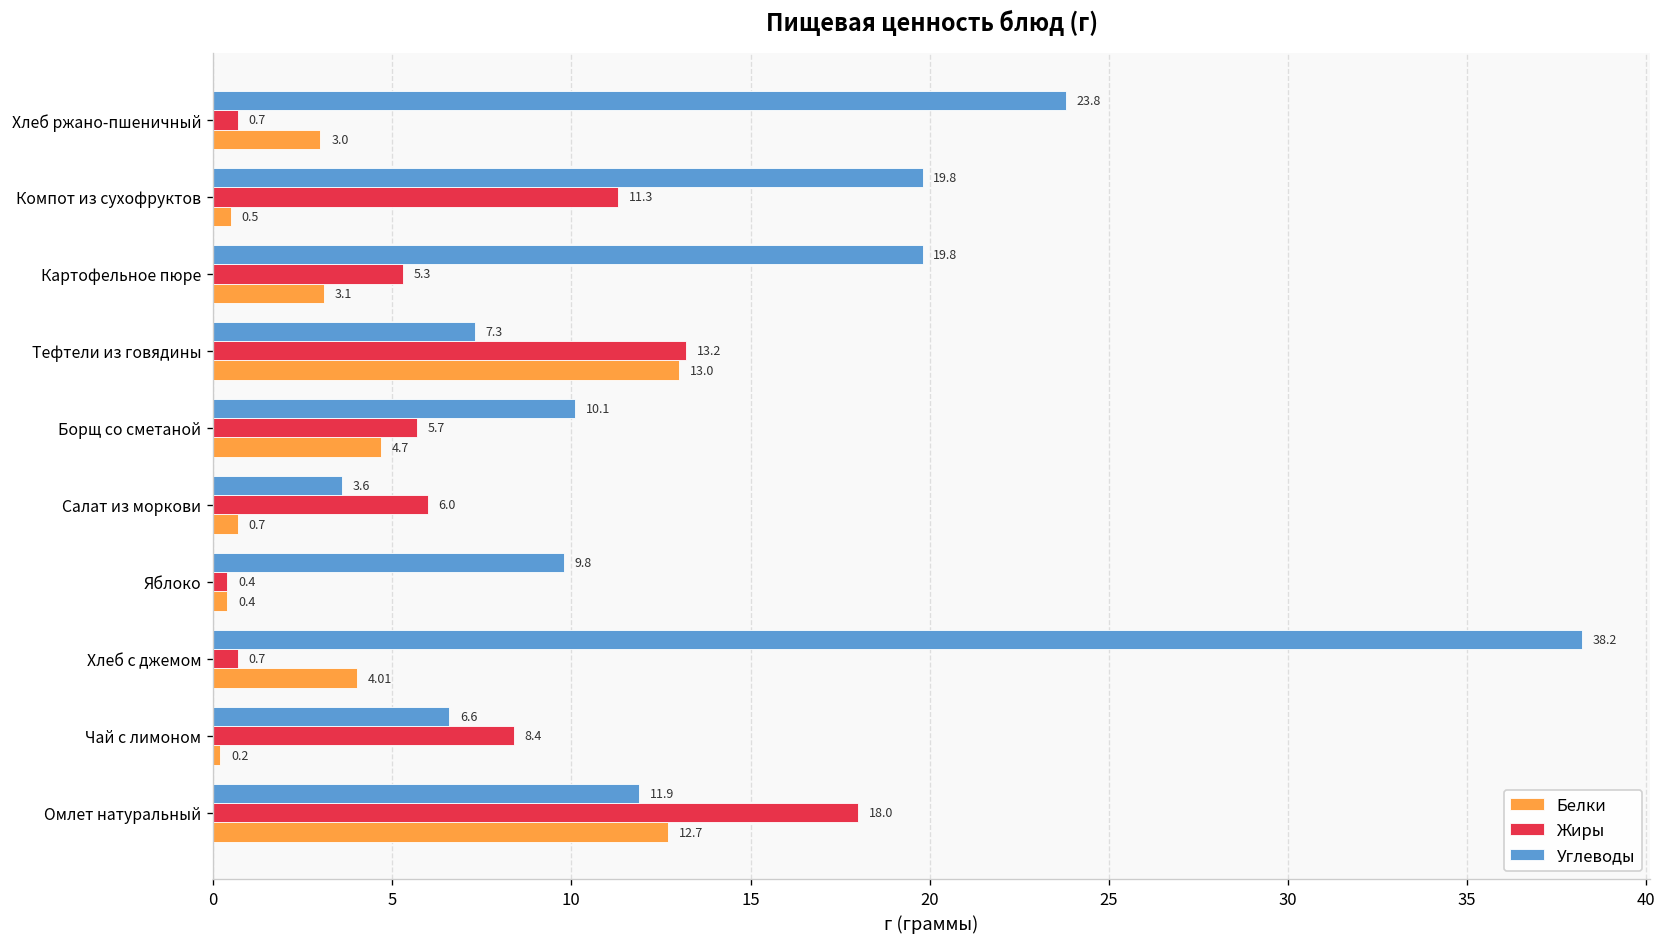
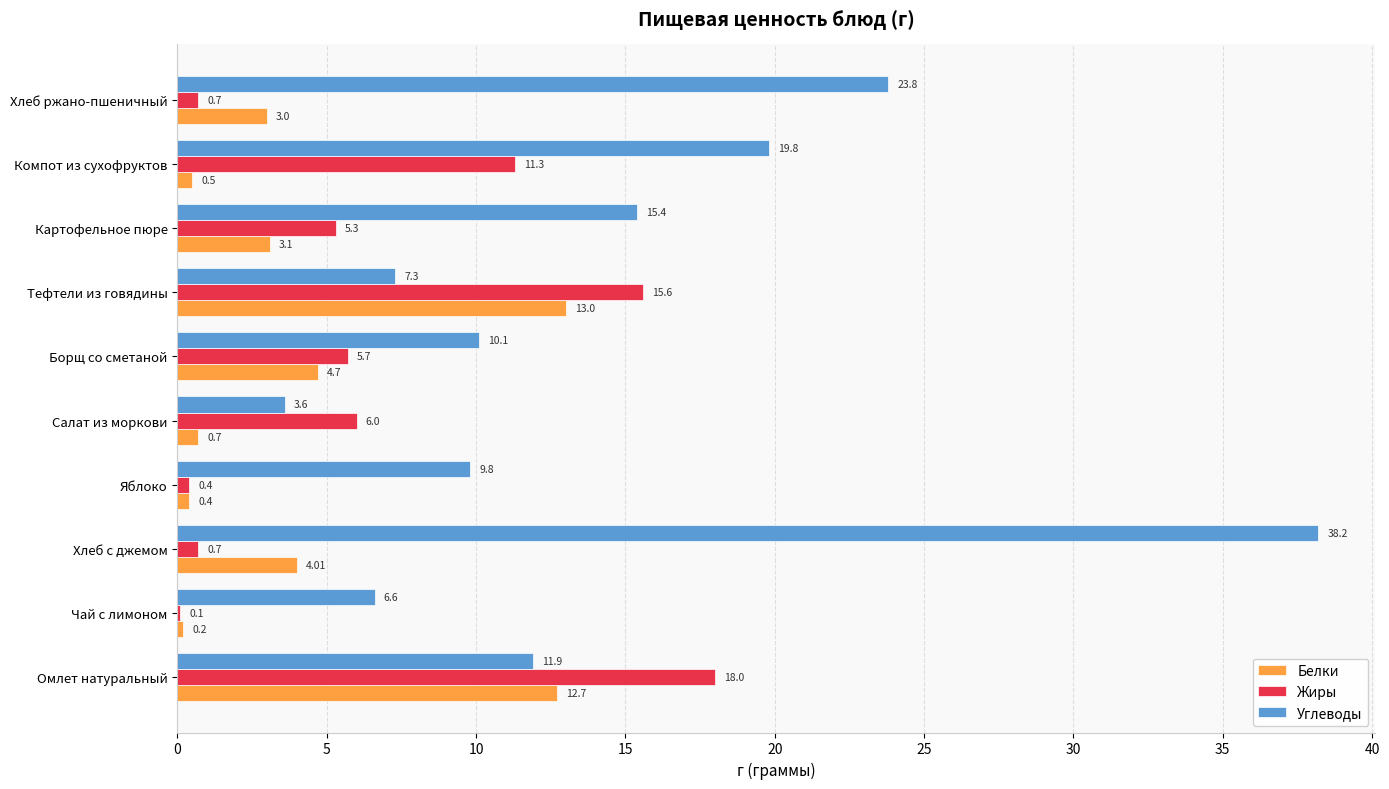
  {
    "Белки": {
      "Хлеб ржано-пшеничный": 3.0,
      "Компот из сухофруктов": 0.5,
      "Картофельное пюре": 3.1,
      "Тефтели из говядины": 13.0,
      "Борщ со сметаной": 4.7,
      "Салат из моркови": 0.7,
      "Яблоко": 0.4,
      "Хлеб с джемом": 4.01,
      "Чай с лимоном": 0.2,
      "Омлет натуральный": 12.7
    },
    "Жиры": {
      "Хлеб ржано-пшеничный": 0.7,
      "Компот из сухофруктов": 11.3,
      "Картофельное пюре": 5.3,
-     "Тефтели из говядины": 13.2,
+     "Тефтели из говядины": 15.6,
      "Борщ со сметаной": 5.7,
      "Салат из моркови": 6.0,
      "Яблоко": 0.4,
      "Хлеб с джемом": 0.7,
-     "Чай с лимоном": 8.4,
+     "Чай с лимоном": 0.1,
      "Омлет натуральный": 18.0
    },
    "Углеводы": {
      "Хлеб ржано-пшеничный": 23.8,
      "Компот из сухофруктов": 19.8,
-     "Картофельное пюре": 19.8,
+     "Картофельное пюре": 15.4,
      "Тефтели из говядины": 7.3,
      "Борщ со сметаной": 10.1,
      "Салат из моркови": 3.6,
      "Яблоко": 9.8,
      "Хлеб с джемом": 38.2,
      "Чай с лимоном": 6.6,
      "Омлет натуральный": 11.9
    }
  }
